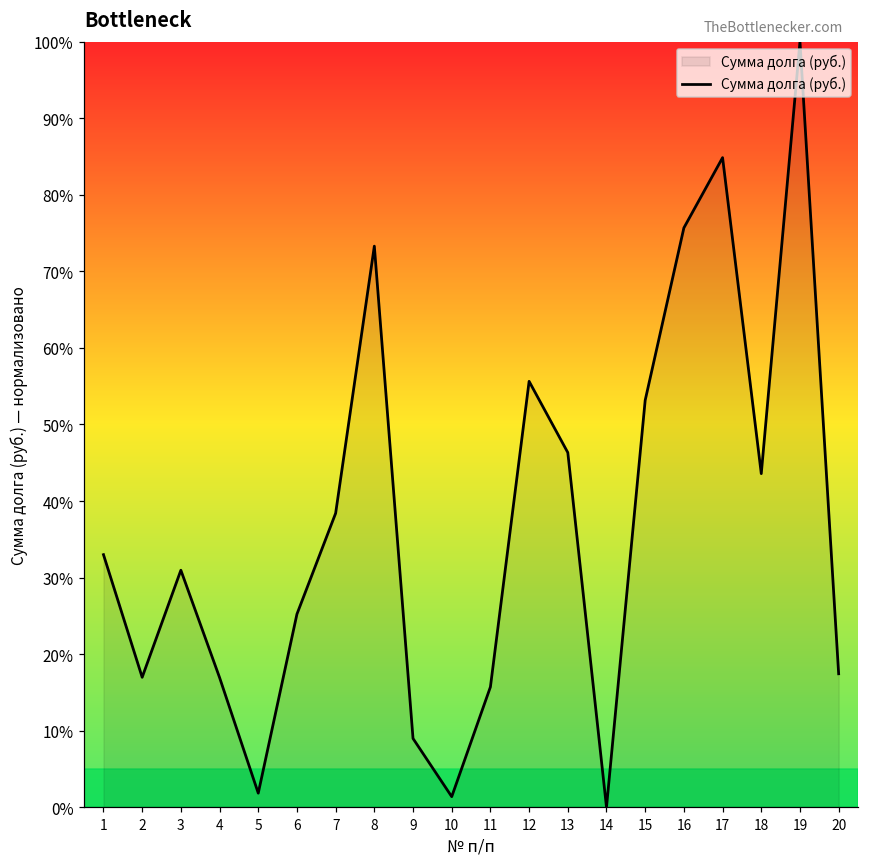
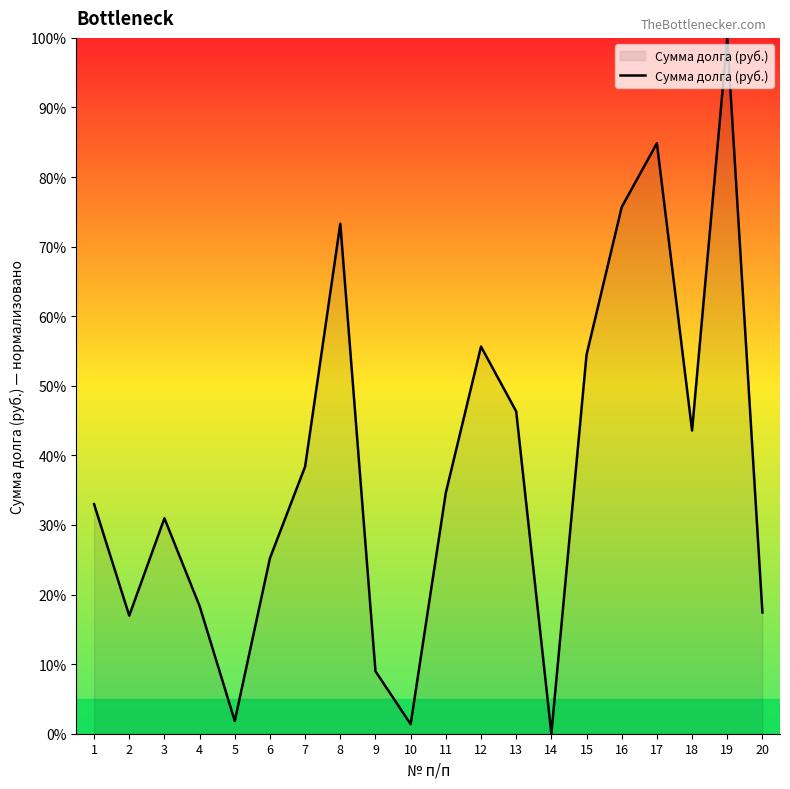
  {
    "1": "33%",
    "2": "17%",
    "3": "31%",
-   "4": "17%",
+   "4": "18%",
    "6": "25%",
    "7": "38%",
    "8": "73%",
    "9": "9%",
-   "11": "16%",
+   "11": "35%",
    "12": "56%",
    "13": "46%",
-   "15": "53%",
+   "15": "54%",
    "16": "76%",
    "17": "85%",
    "18": "44%",
    "19": "100%",
    "20": "17%"
  }
